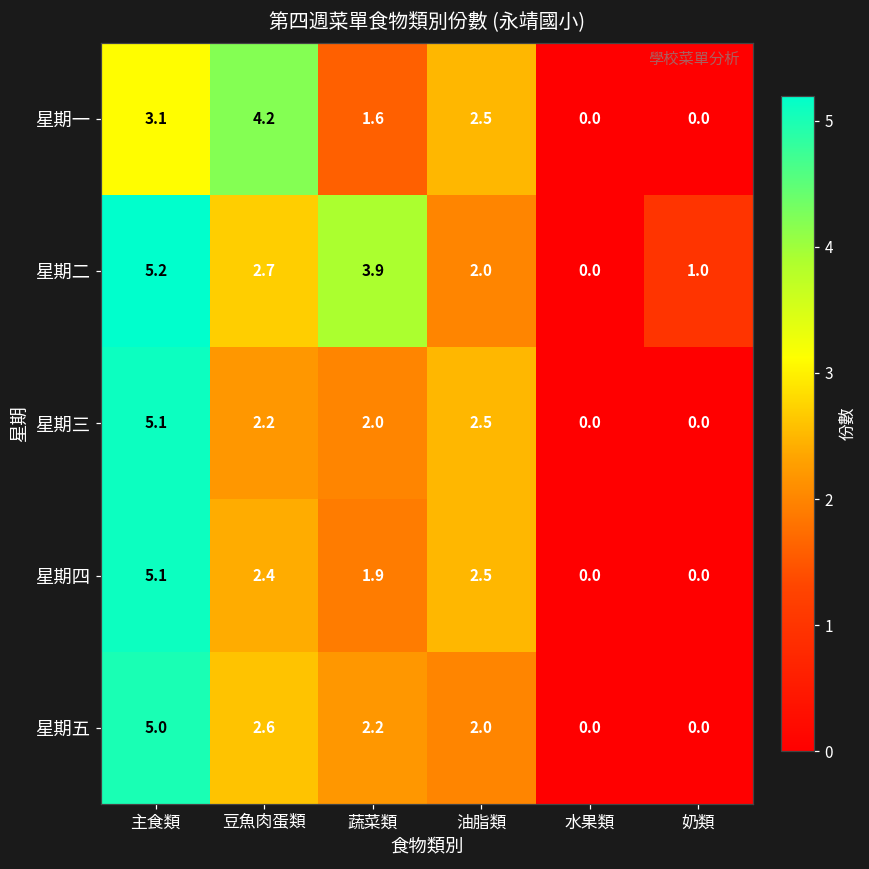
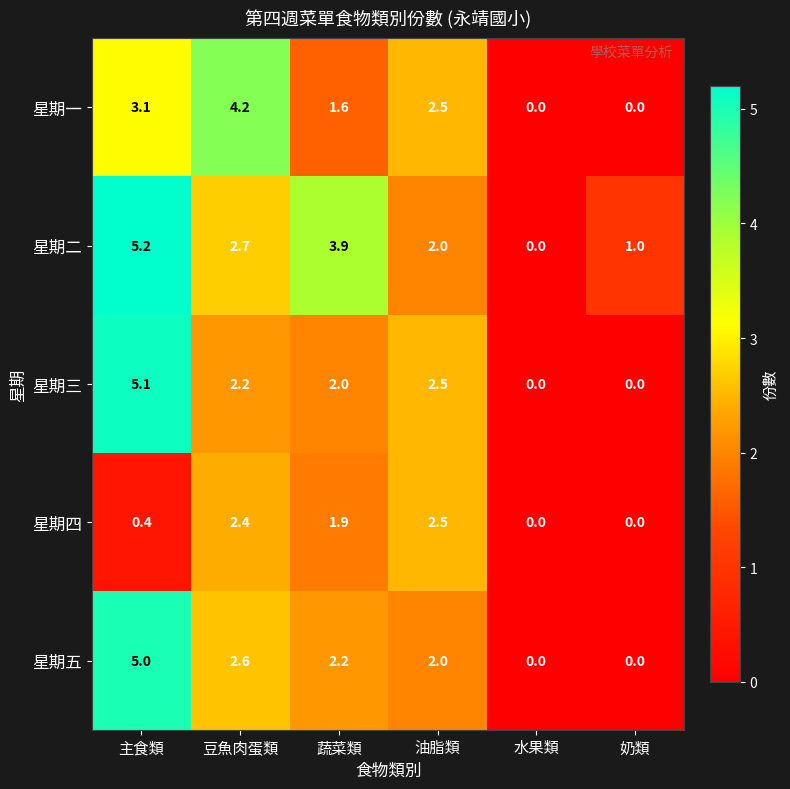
  {
    "星期一": {
      "主食類": 3.1,
      "豆魚肉蛋類": 4.2,
      "蔬菜類": 1.6,
      "油脂類": 2.5,
      "水果類": 0.0
    },
    "星期二": {
      "主食類": 5.2,
      "豆魚肉蛋類": 2.7,
      "蔬菜類": 3.9,
      "油脂類": 2.0,
      "水果類": 0.0,
      "奶類": 1.0
    },
    "星期三": {
      "主食類": 5.1,
      "豆魚肉蛋類": 2.2,
      "蔬菜類": 2.0,
      "油脂類": 2.5,
      "水果類": 0.0,
      "奶類": 0.0
    },
    "星期四": {
-     "主食類": 5.1,
+     "主食類": 0.4,
      "豆魚肉蛋類": 2.4,
      "蔬菜類": 1.9,
      "油脂類": 2.5,
      "水果類": 0.0,
      "奶類": 0.0
    },
    "星期五": {
      "主食類": 5.0,
      "豆魚肉蛋類": 2.6,
      "蔬菜類": 2.2,
      "油脂類": 2.0,
      "水果類": 0.0,
      "奶類": 0.0
    }
  }
